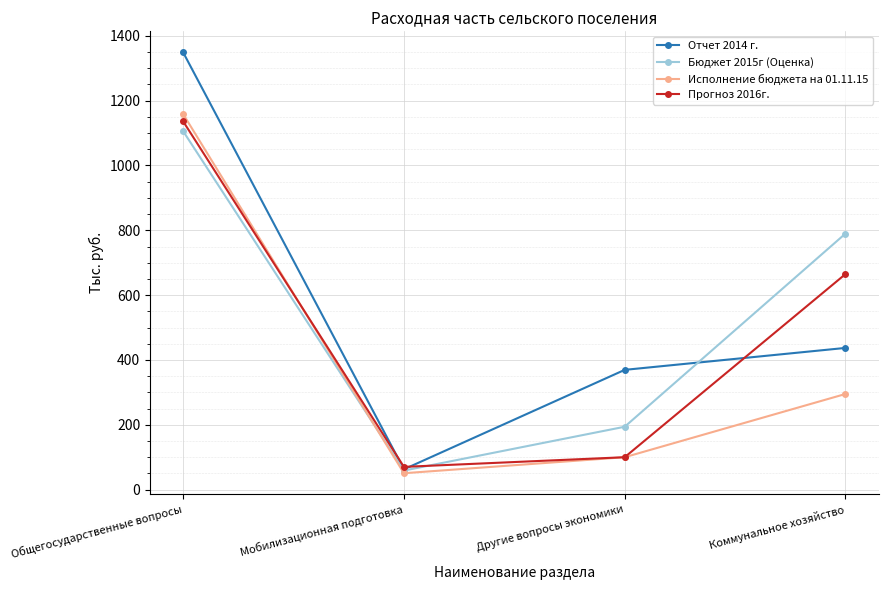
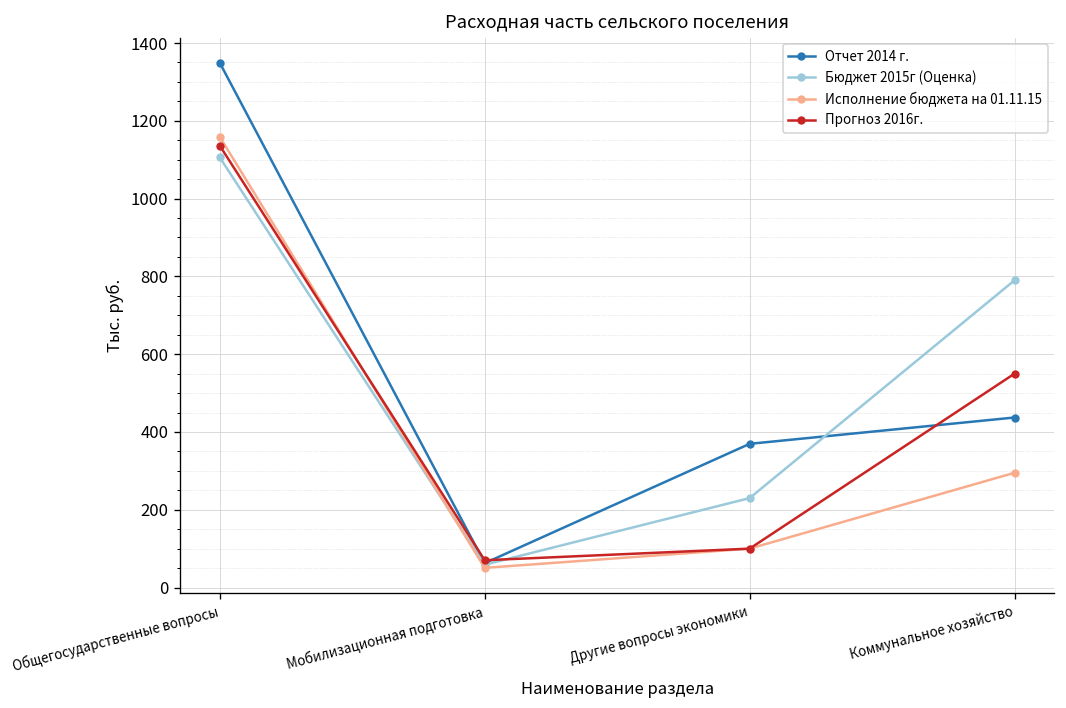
  {
    "Отчет 2014 г.": {
      "Общегосударственные вопросы": 1350,
      "Другие вопросы экономики": 370,
      "Коммунальное хозяйство": 440
    },
    "Бюджет 2015г (Оценка)": {
      "Общегосударственные вопросы": 1110,
-     "Другие вопросы экономики": 190,
+     "Другие вопросы экономики": 230,
      "Коммунальное хозяйство": 790
    },
    "Исполнение бюджета на 01.11.15": {
      "Общегосударственные вопросы": 1160,
      "Мобилизационная подготовка": 50,
      "Коммунальное хозяйство": 300
    },
    "Прогноз 2016г.": {
      "Общегосударственные вопросы": 1140,
-     "Коммунальное хозяйство": 670
+     "Коммунальное хозяйство": 550
    }
  }
